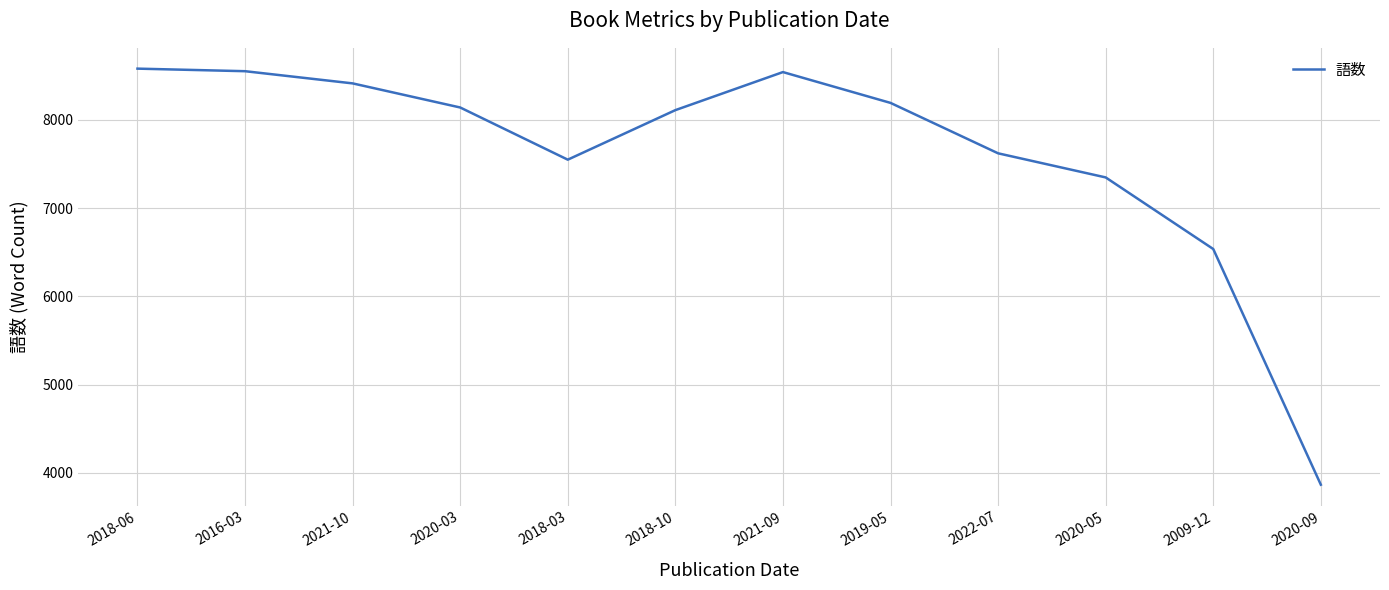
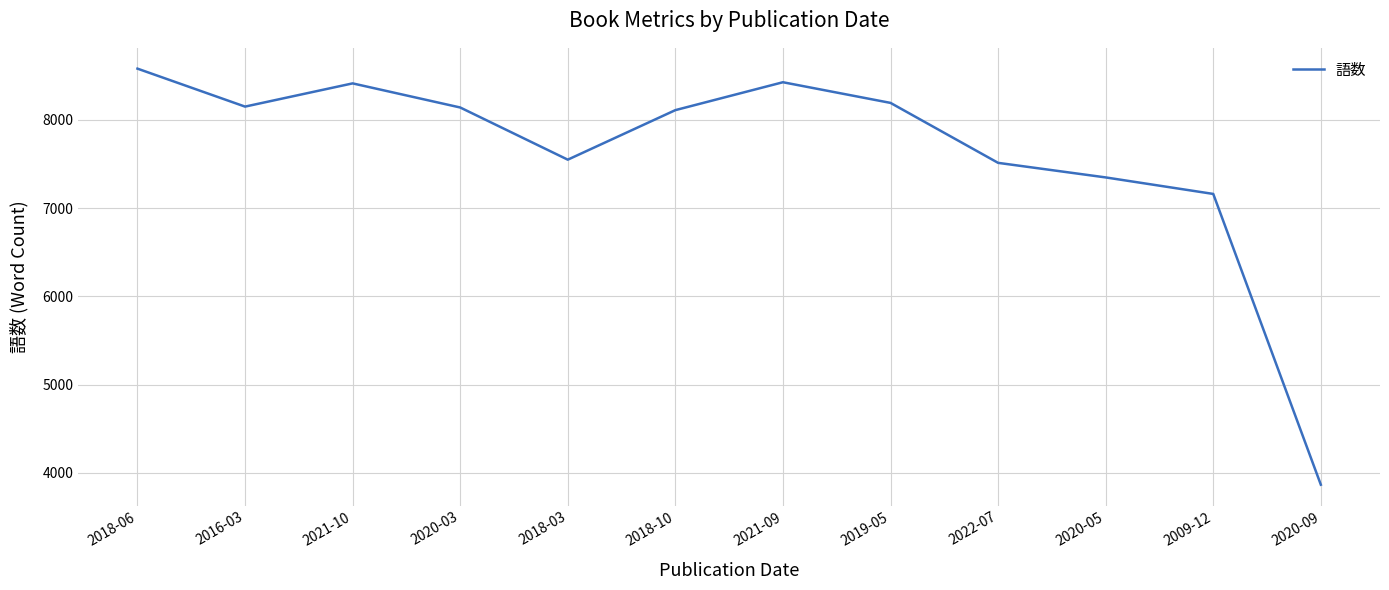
  {
    "2018-06": 8600,
-   "2016-03": 8600,
+   "2016-03": 8100,
    "2021-10": 8400,
    "2020-03": 8100,
    "2018-03": 7500,
    "2018-10": 8100,
-   "2021-09": 8500,
+   "2021-09": 8400,
    "2019-05": 8200,
-   "2022-07": 7600,
+   "2022-07": 7500,
    "2020-05": 7300,
-   "2009-12": 6500,
+   "2009-12": 7200,
    "2020-09": 3900
  }
